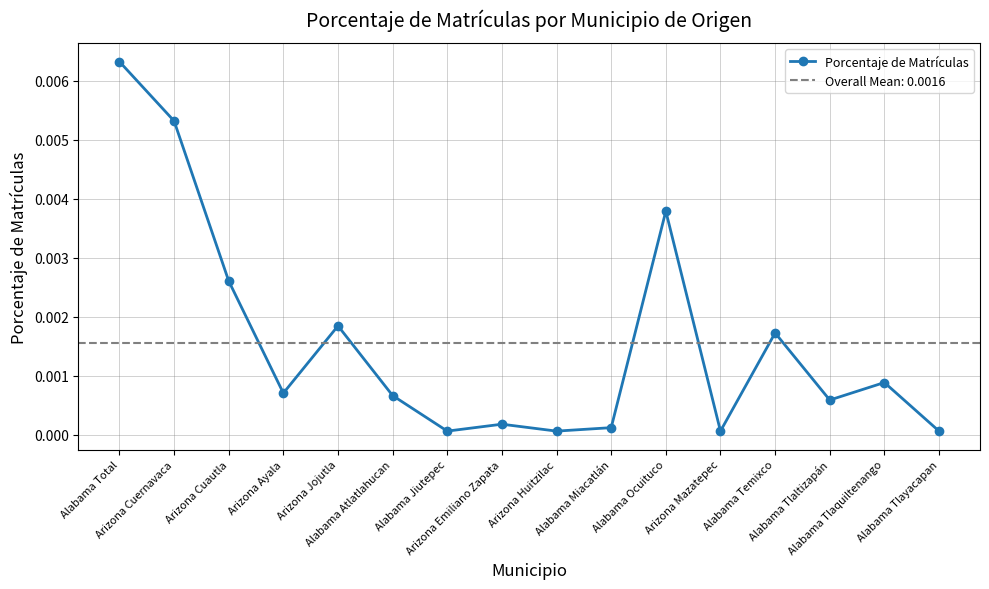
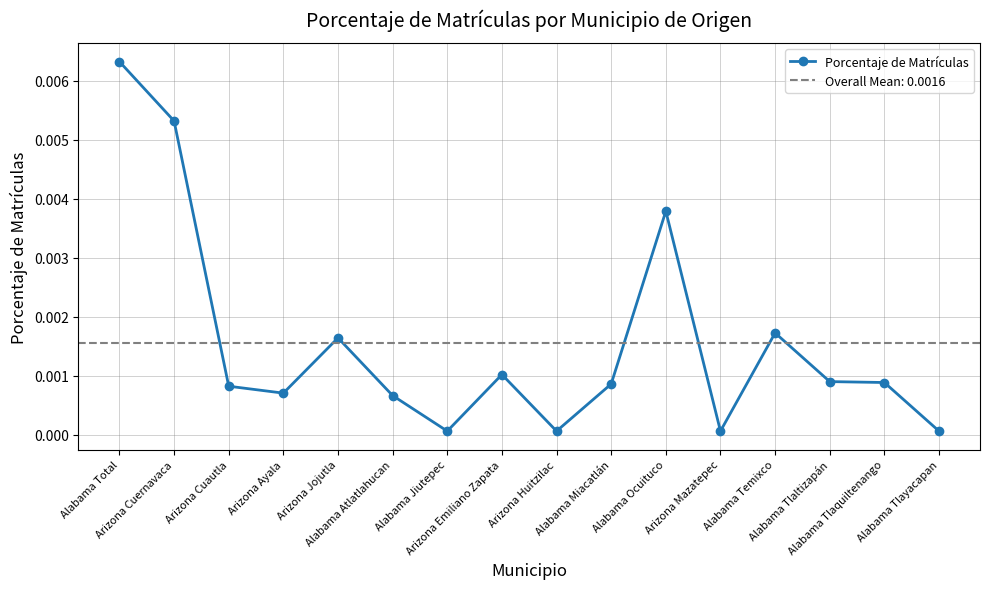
  {
    "Alabama Total": 0.0063,
    "Arizona Cuernavaca": 0.0053,
-   "Arizona Cuautla": 0.0026,
+   "Arizona Cuautla": 0.0008,
    "Arizona Ayala": 0.0007,
-   "Arizona Jojutla": 0.0018,
+   "Arizona Jojutla": 0.0016,
    "Alabama Atlatlahucan": 0.0007,
    "Alabama Jiutepec": 0.0001,
-   "Arizona Emiliano Zapata": 0.0002,
+   "Arizona Emiliano Zapata": 0.0010,
    "Arizona Huitzilac": 0.0001,
-   "Alabama Miacatlán": 0.0001,
+   "Alabama Miacatlán": 0.0009,
    "Alabama Ocuituco": 0.0038,
    "Arizona Mazatepec": 0.0001,
    "Alabama Temixco": 0.0017,
-   "Alabama Tlaltizapán": 0.0006,
+   "Alabama Tlaltizapán": 0.0009,
    "Alabama Tlaquiltenango": 0.0009,
    "Alabama Tlayacapan": 0.0001
  }
